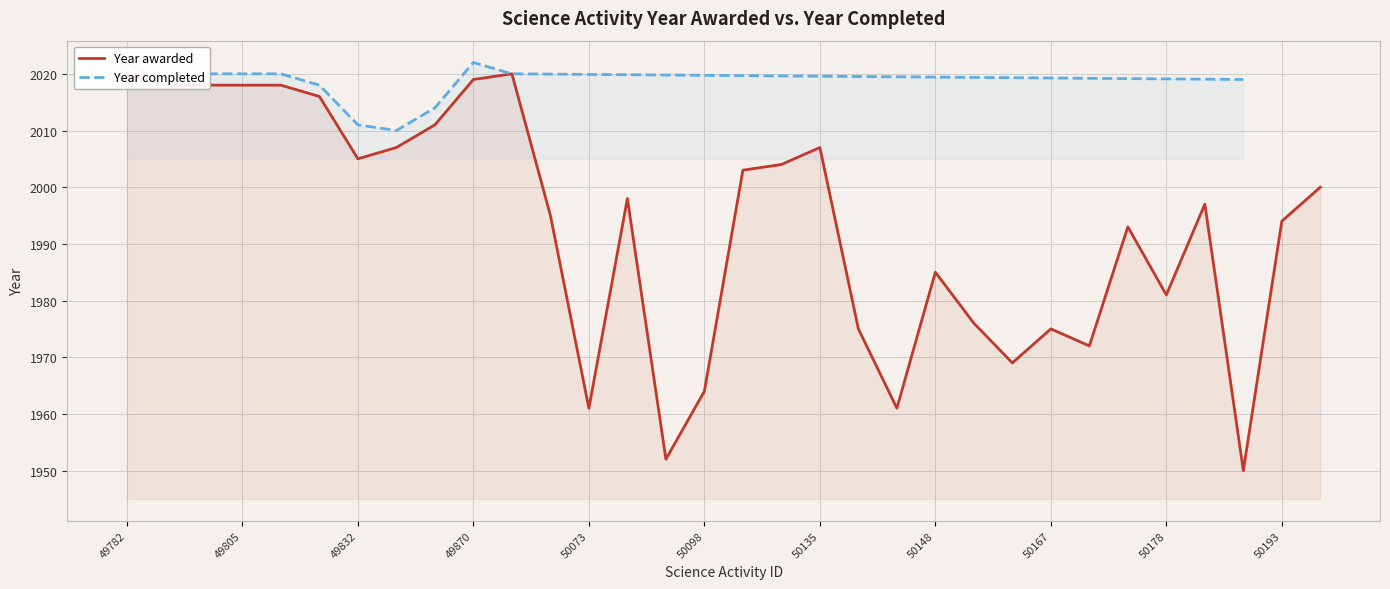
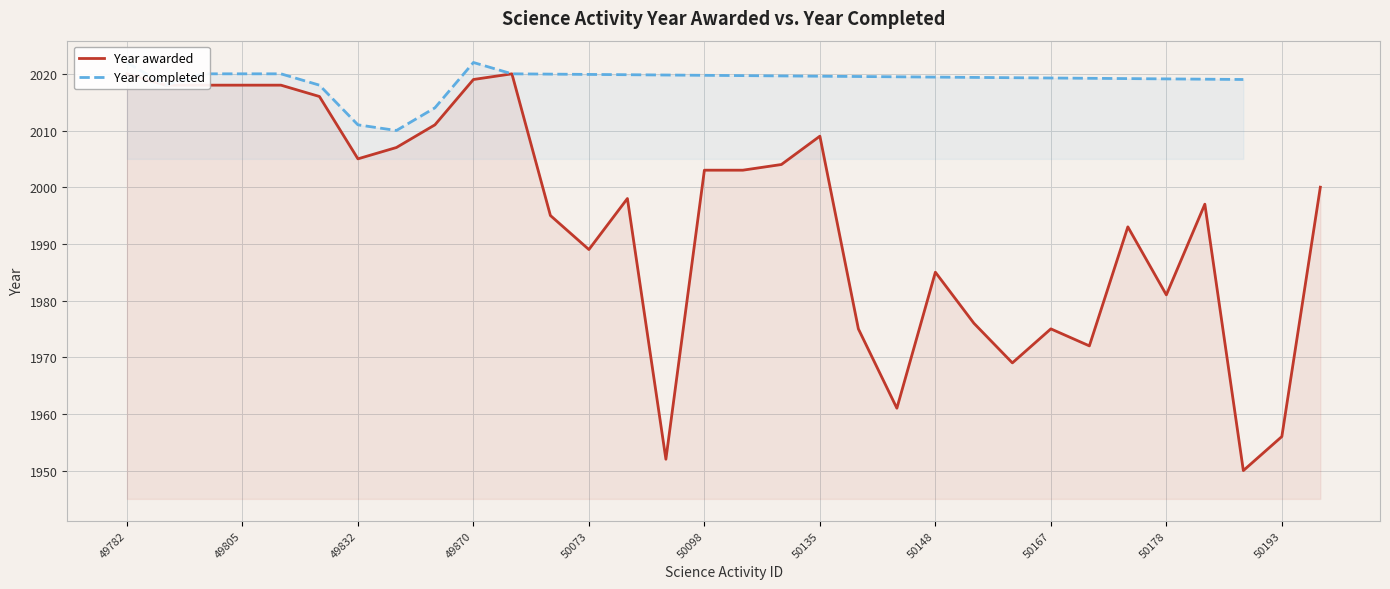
  {
    "Year awarded": {
      "49805": 2018,
      "49832": 2005,
      "49870": 2019,
-     "50073": 1961,
-     "50098": 1964,
-     "50135": 2007,
+     "50073": 1989,
+     "50098": 2003,
+     "50135": 2009,
      "50148": 1985,
      "50167": 1975,
      "50178": 1981,
-     "50193": 1994
+     "50193": 1956
    },
    "Year completed": {
      "49805": 2020,
      "49832": 2011,
      "49870": 2022
    }
  }
